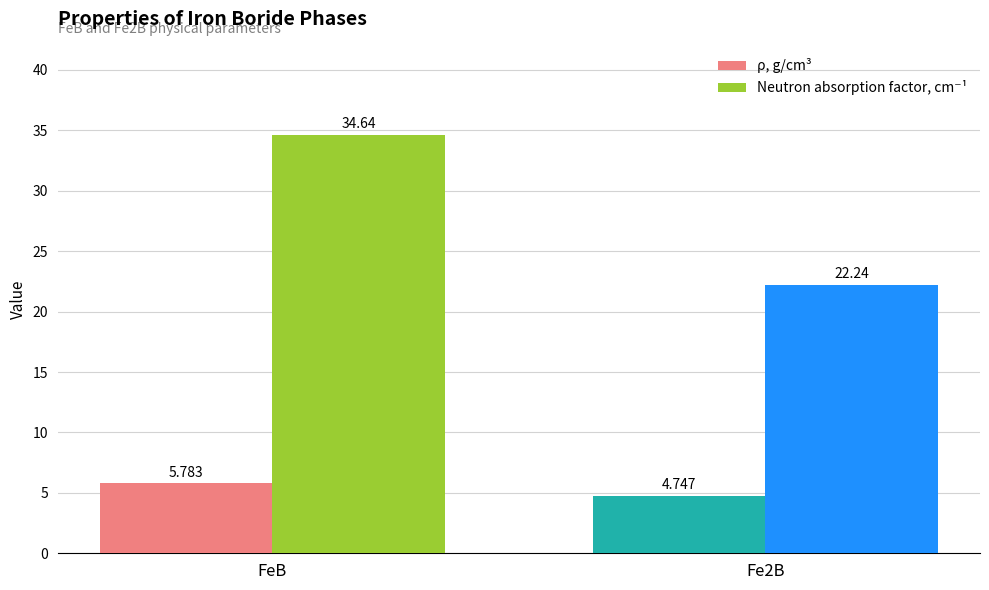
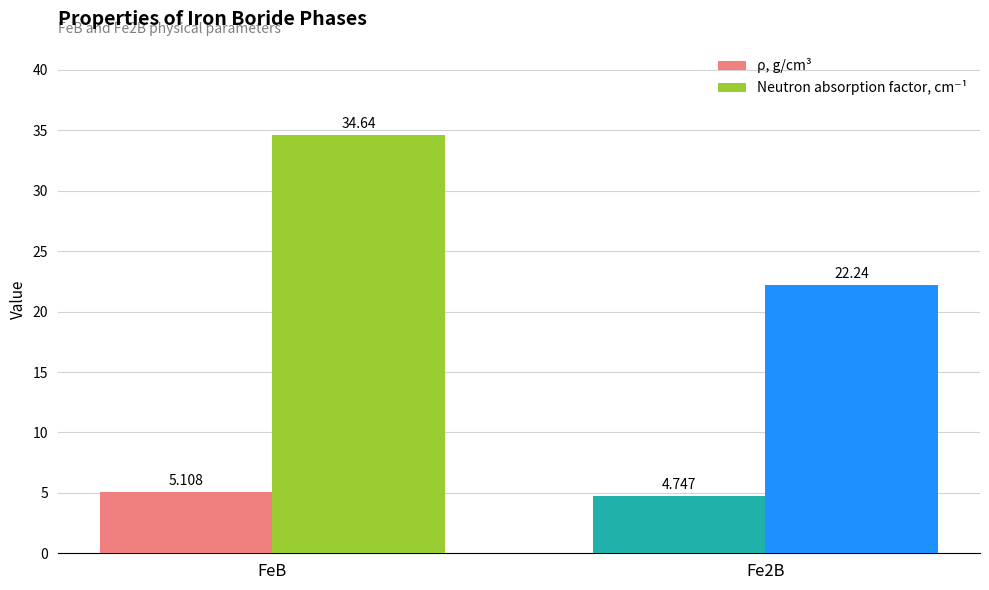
  {
    "ρ, g/cm³": {
-     "FeB": 5.783,
+     "FeB": 5.108,
      "Fe2B": 4.747
    },
    "Neutron absorption factor, cm⁻¹": {
      "FeB": 34.64,
      "Fe2B": 22.24
    }
  }
